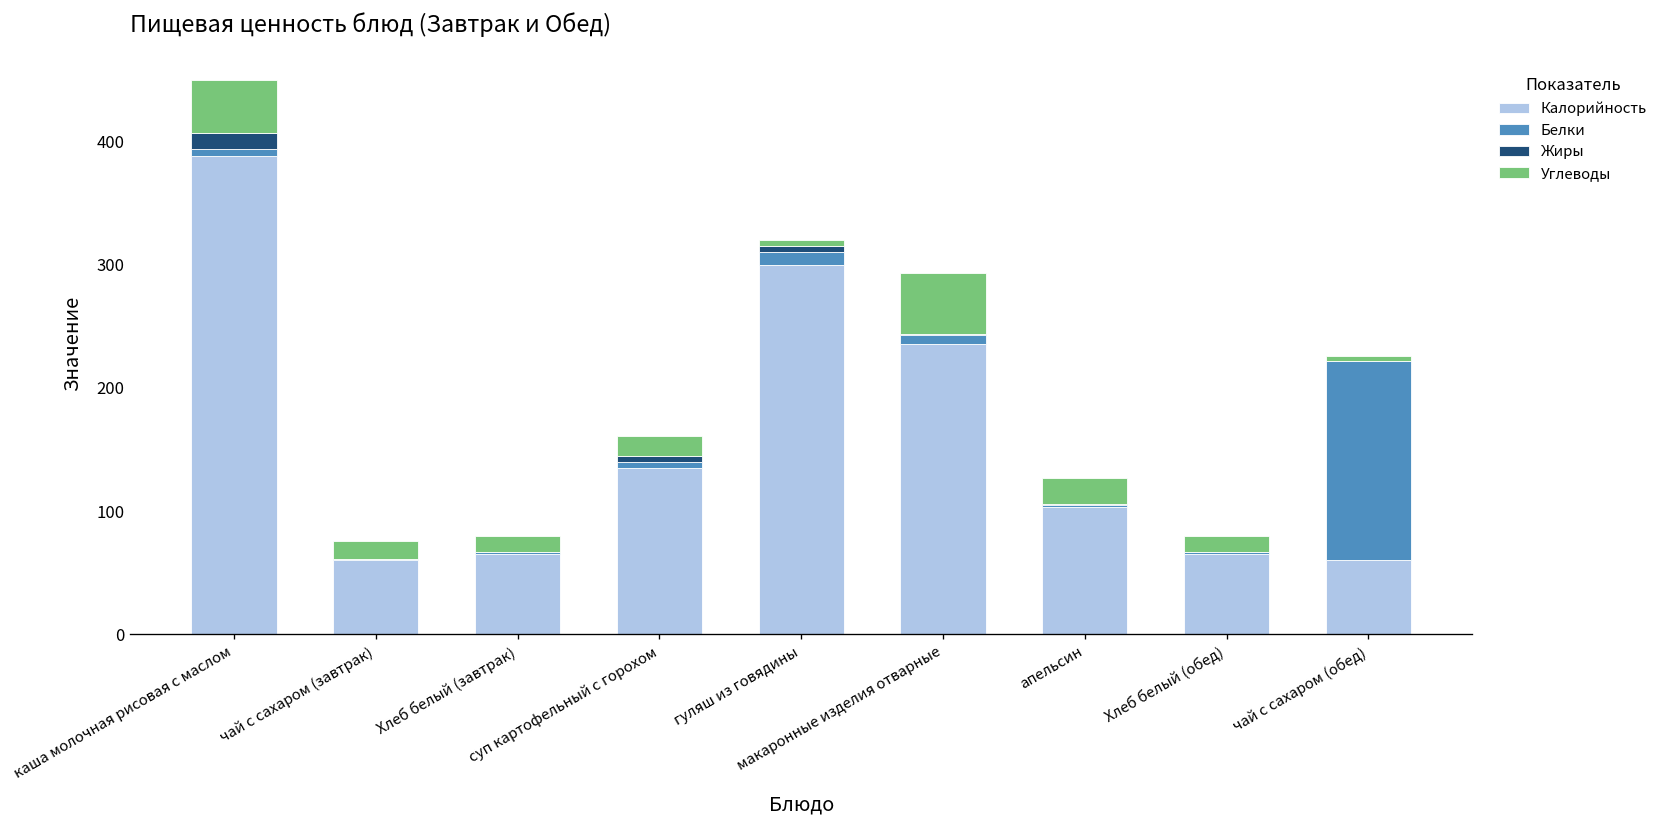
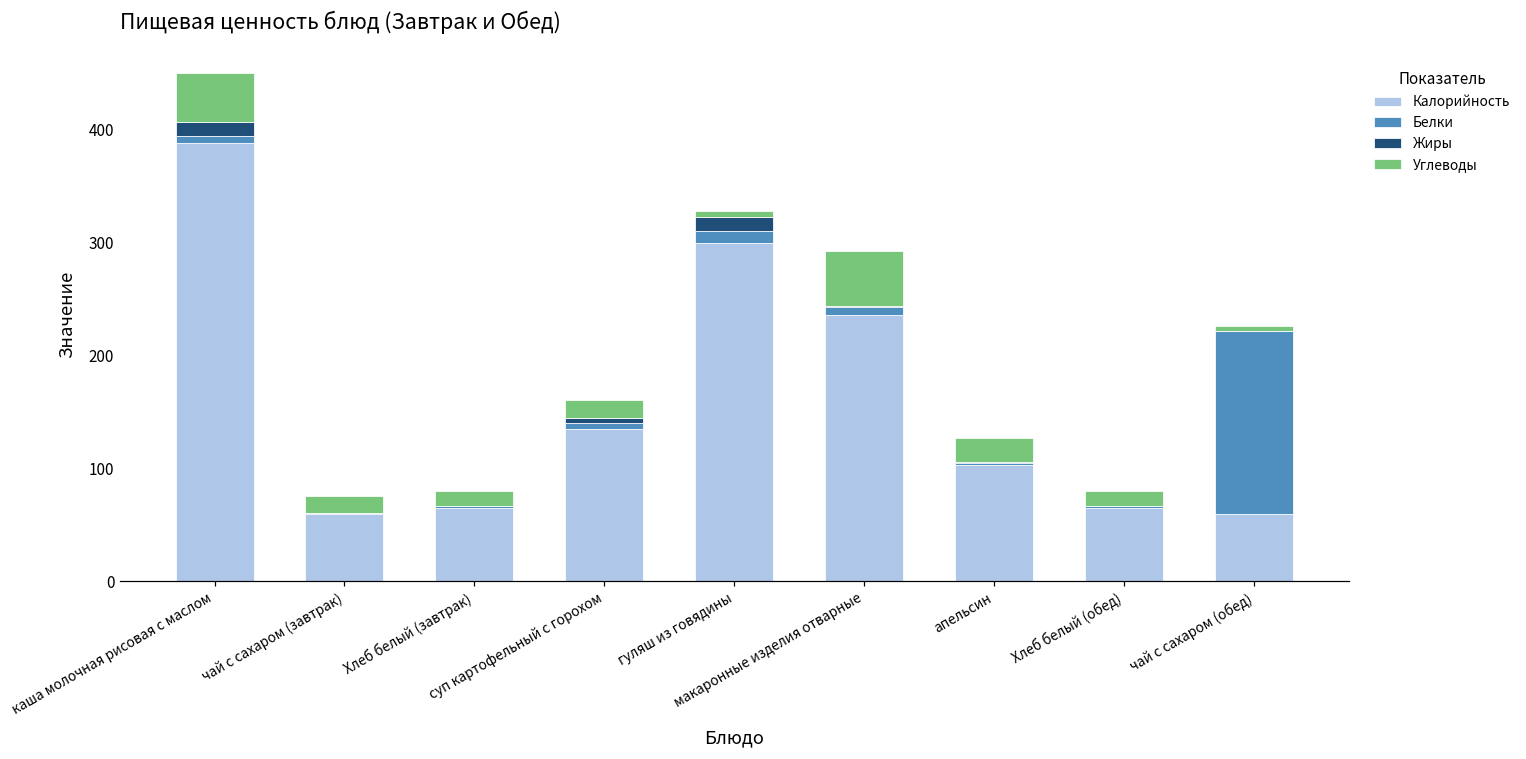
  {
    "Калорийность": {
      "каша молочная рисовая с маслом": 388,
      "чай с сахаром (завтрак)": 60,
      "Хлеб белый (завтрак)": 65,
      "суп картофельный с горохом": 135,
      "гуляш из говядины": 300,
      "макаронные изделия отварные": 236,
      "апельсин": 103,
      "Хлеб белый (обед)": 65,
      "чай с сахаром (обед)": 60
    },
    "Белки": {
      "каша молочная рисовая с маслом": 6,
      "суп картофельный с горохом": 5,
      "гуляш из говядины": 10,
      "макаронные изделия отварные": 7,
      "чай с сахаром (обед)": 162
    },
    "Жиры": {
      "каша молочная рисовая с маслом": 13,
      "чай с сахаром (завтрак)": 0,
      "Хлеб белый (завтрак)": 0,
      "суп картофельный с горохом": 5,
-     "гуляш из говядины": 5,
+     "гуляш из говядины": 13,
      "Хлеб белый (обед)": 0,
      "чай с сахаром (обед)": 0
    },
    "Углеводы": {
      "каша молочная рисовая с маслом": 43,
      "чай с сахаром (завтрак)": 15,
      "Хлеб белый (завтрак)": 13,
      "суп картофельный с горохом": 16,
      "гуляш из говядины": 5,
      "макаронные изделия отварные": 49,
      "апельсин": 21,
      "Хлеб белый (обед)": 13,
      "чай с сахаром (обед)": 4
    }
  }
